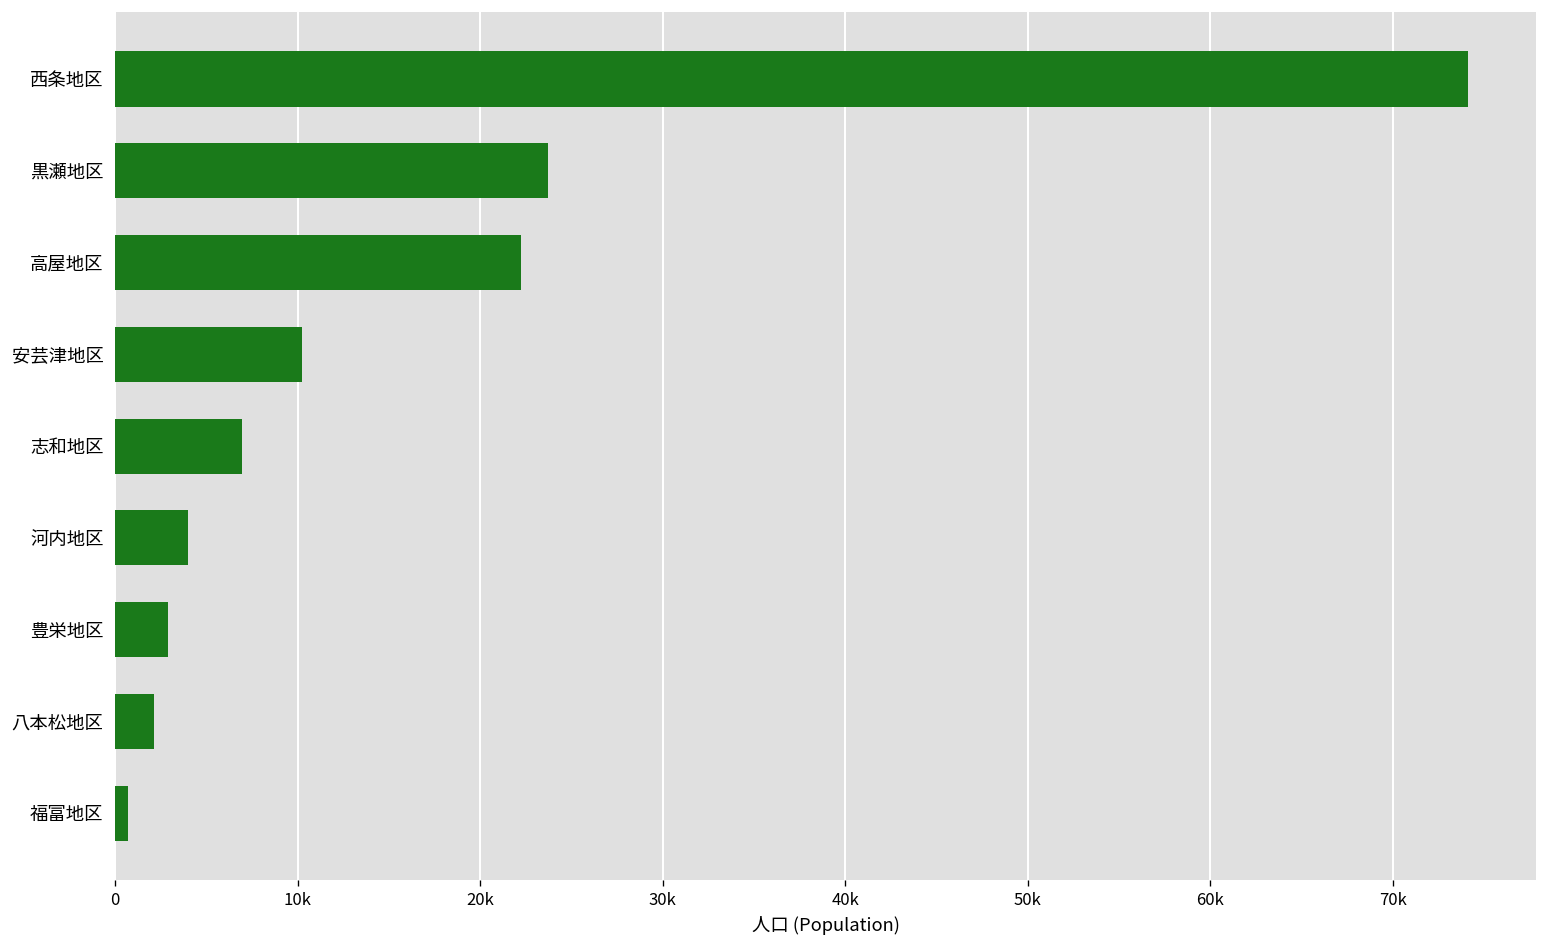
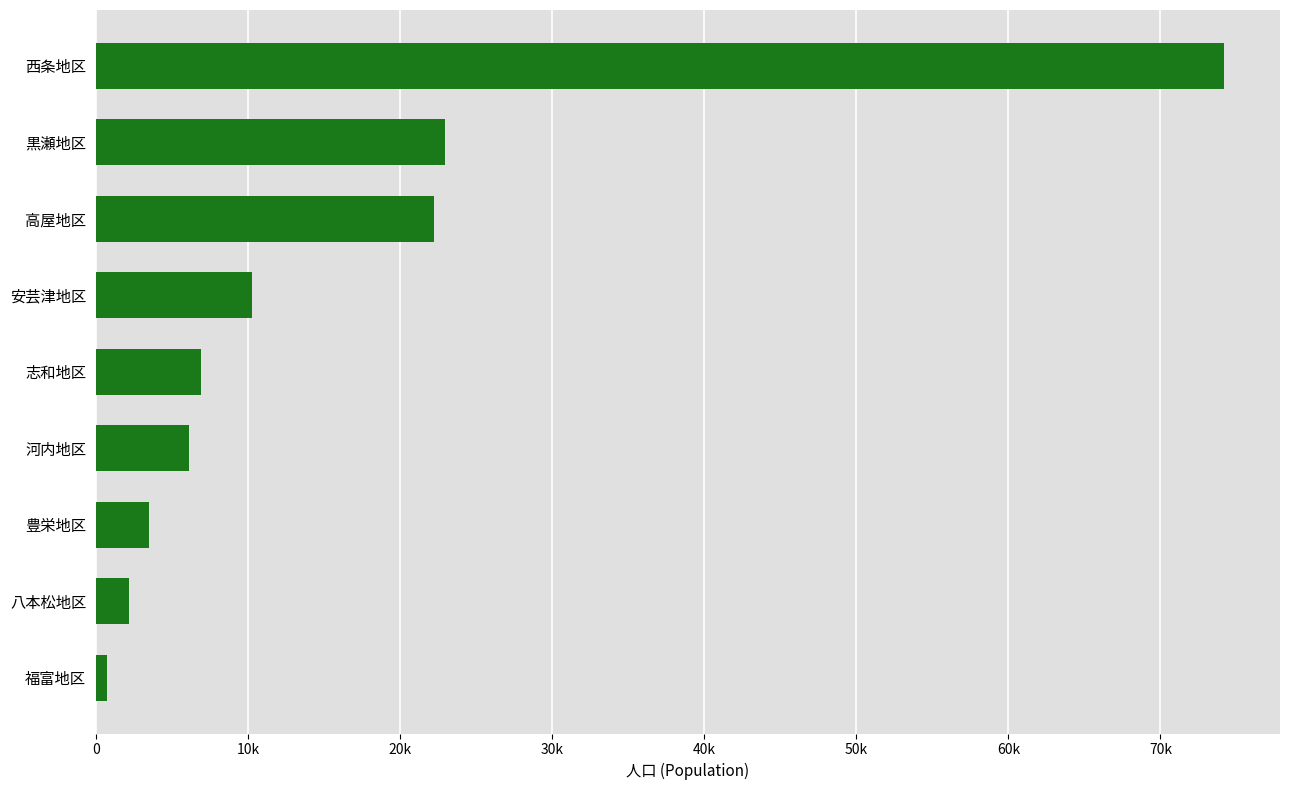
  {
    "西条地区": 74200,
-   "黒瀬地区": 23700,
+   "黒瀬地区": 23000,
    "高屋地区": 22300,
    "安芸津地区": 10200,
    "志和地区": 6900,
-   "河内地区": 4000,
-   "豊栄地区": 2900,
+   "河内地区": 6100,
+   "豊栄地区": 3500,
    "八本松地区": 2100,
    "福富地区": 700
  }
